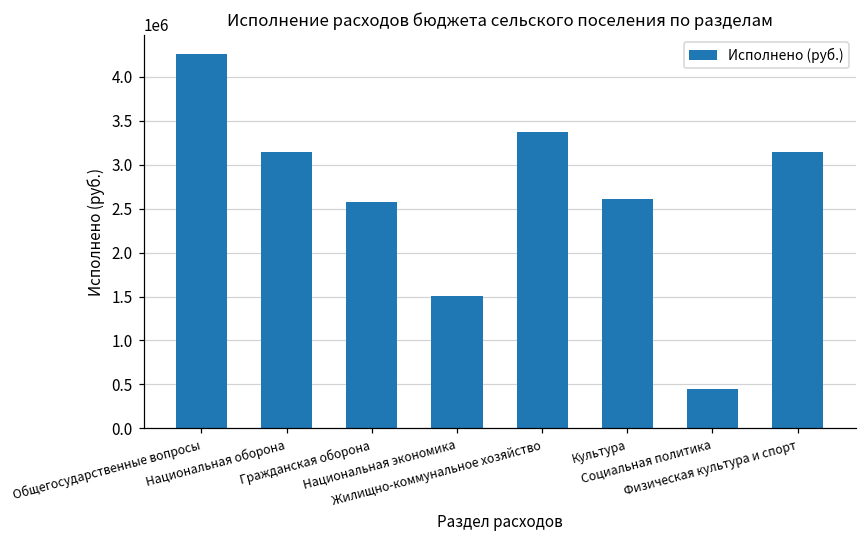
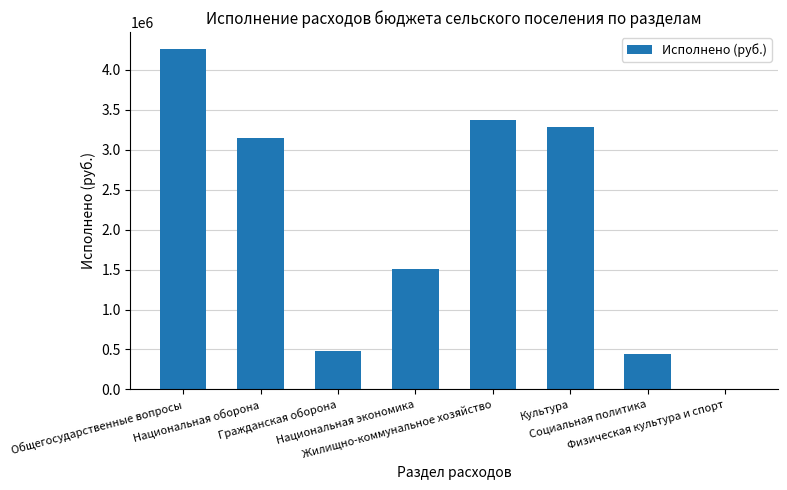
  {
    "Общегосударственные вопросы": 4300000,
    "Национальная оборона": 3100000,
-   "Гражданская оборона": 2600000,
+   "Гражданская оборона": 500000,
    "Национальная экономика": 1500000,
    "Жилищно-коммунальное хозяйство": 3400000,
-   "Культура": 2600000,
+   "Культура": 3300000,
    "Социальная политика": 400000,
-   "Физическая культура и спорт": 3100000
+   "Физическая культура и спорт": 0
  }
